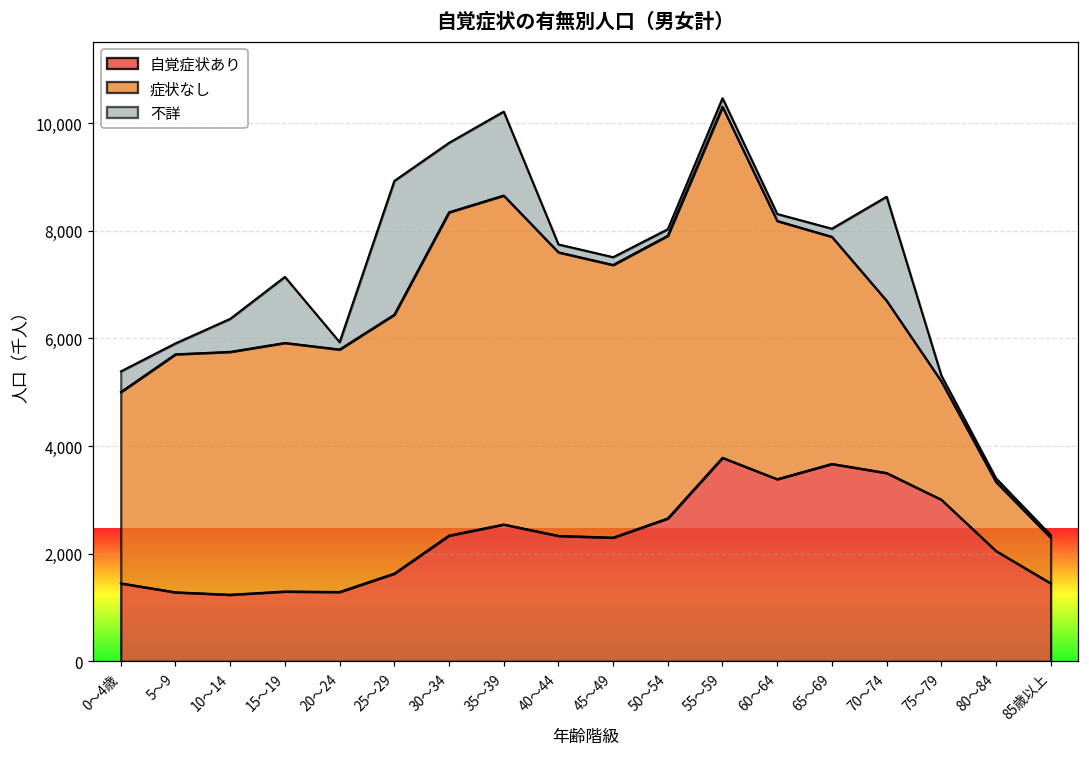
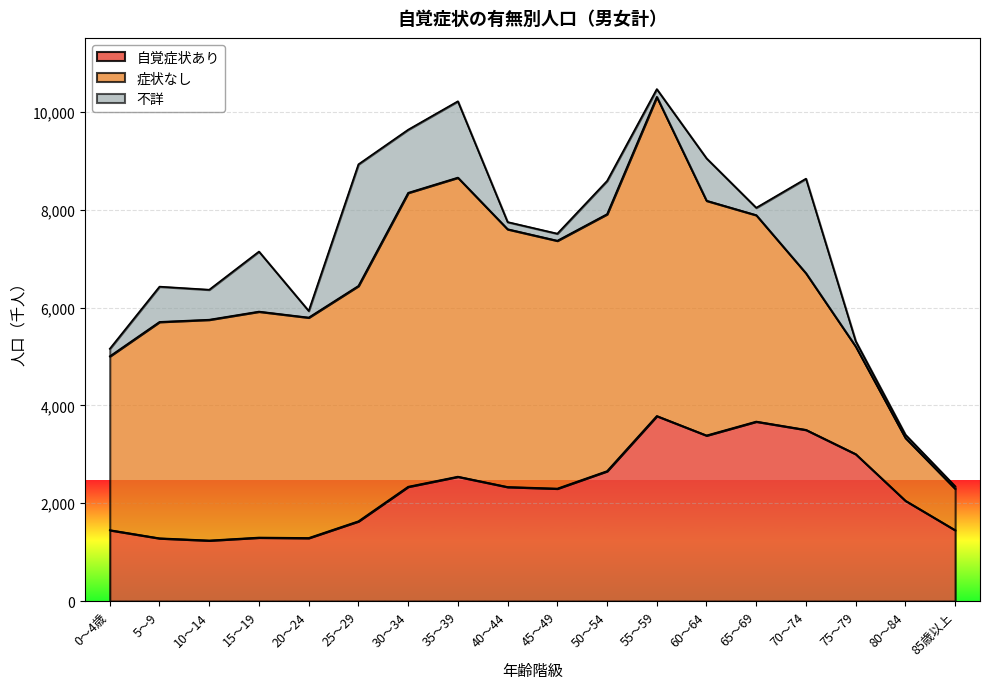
  {
    "不詳": {
-     "0～4歳": "400",
-     "5～9": "200",
+     "0～4歳": "200",
+     "5～9": "700",
      "10～14": "600",
      "15～19": "1,200",
      "20～24": "100",
      "25～29": "2,500",
      "30～34": "1,300",
      "35～39": "1,600",
      "40～44": "100",
      "45～49": "100",
-     "50～54": "100",
+     "50～54": "700",
      "55～59": "200",
-     "60～64": "100",
+     "60～64": "900",
      "65～69": "200",
      "70～74": "1,900",
      "75～79": "100",
      "80～84": "100"
    }
  }
